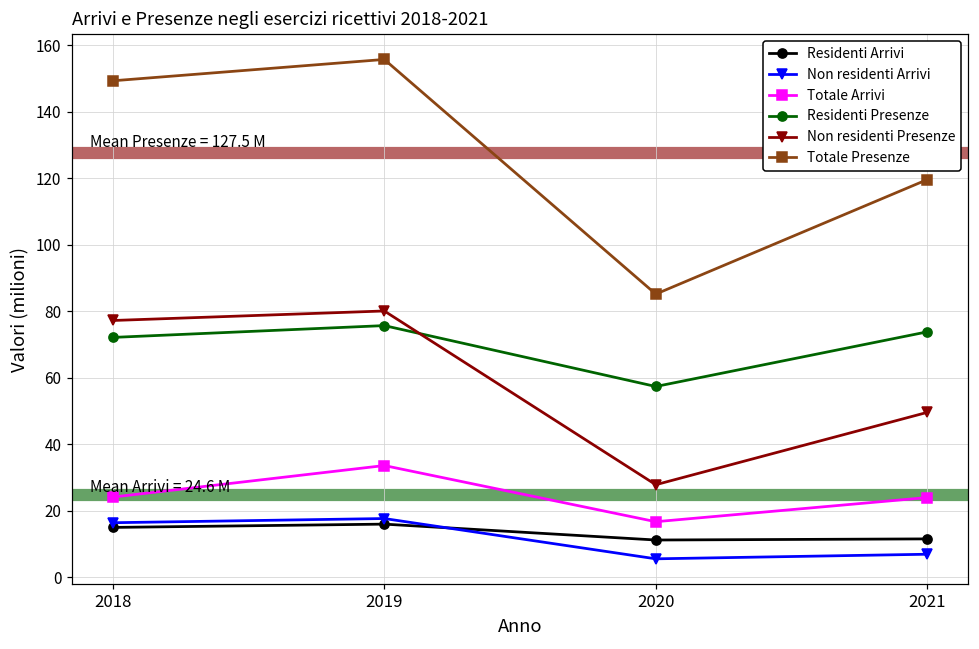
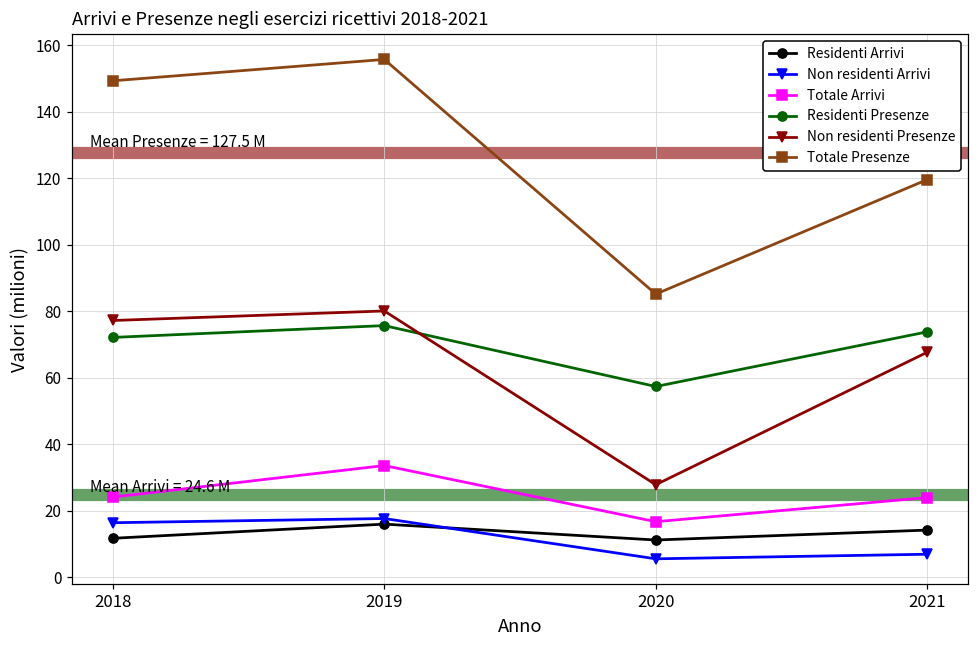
  {
    "Residenti Arrivi": {
-     "2018": 15,
+     "2018": 12,
      "2019": 16,
      "2020": 11,
-     "2021": 12
+     "2021": 14
    },
    "Non residenti Arrivi": {
      "2018": 16,
      "2019": 18,
      "2020": 6,
      "2021": 7
    },
    "Totale Arrivi": {
      "2019": 34,
      "2020": 17,
      "2021": 24
    },
    "Residenti Presenze": {
      "2018": 72,
      "2019": 76,
      "2020": 57,
      "2021": 74
    },
    "Non residenti Presenze": {
      "2018": 77,
      "2019": 80,
      "2020": 28,
-     "2021": 50
+     "2021": 68
    },
    "Totale Presenze": {
      "2018": 149,
      "2019": 156,
      "2020": 85,
      "2021": 120
    }
  }
